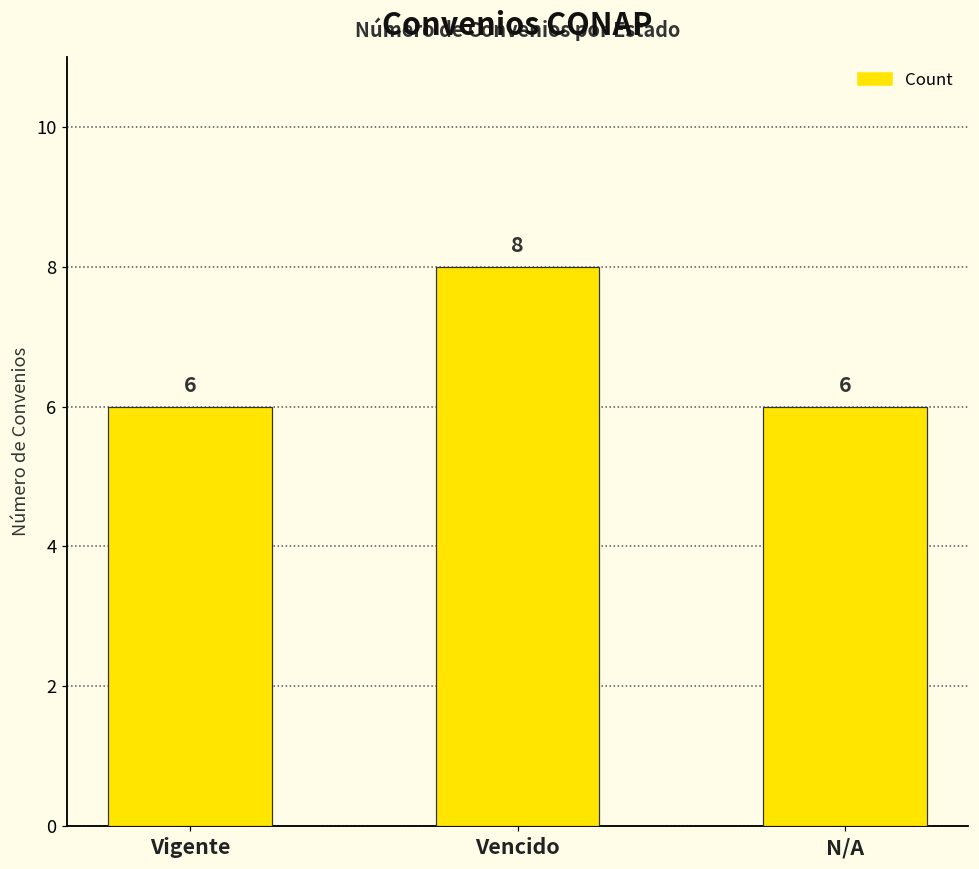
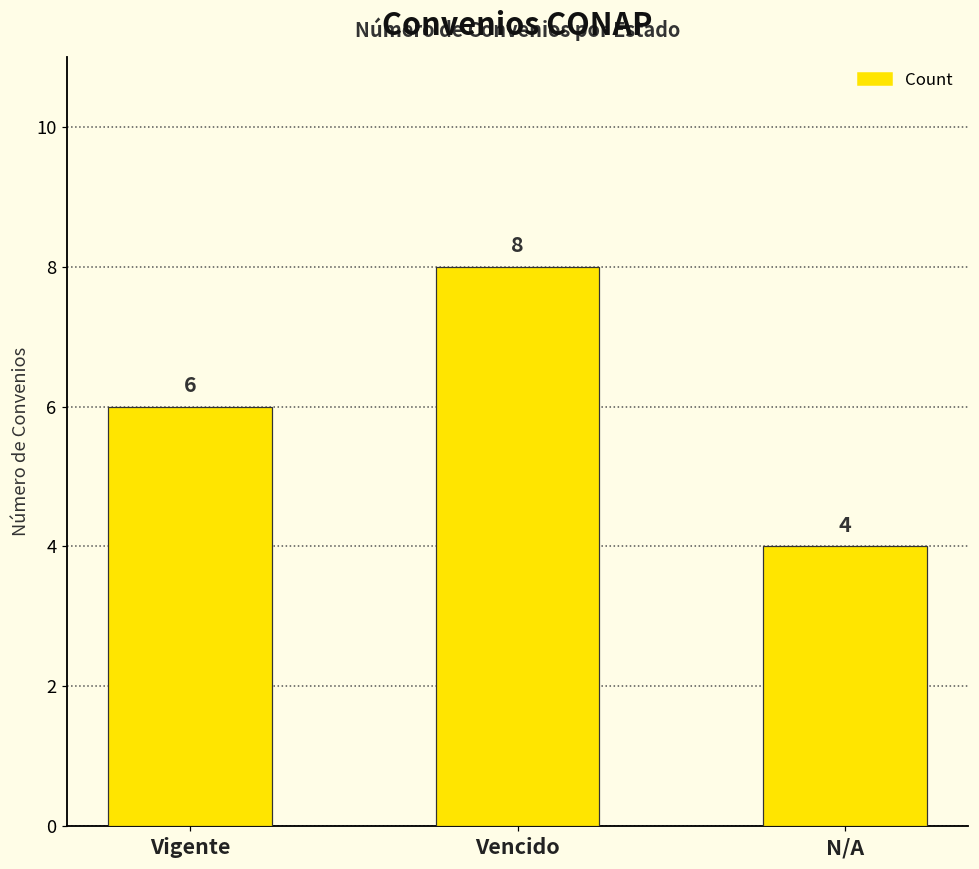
  {
    "Vigente": 6,
    "Vencido": 8,
-   "N/A": 6
+   "N/A": 4
  }
